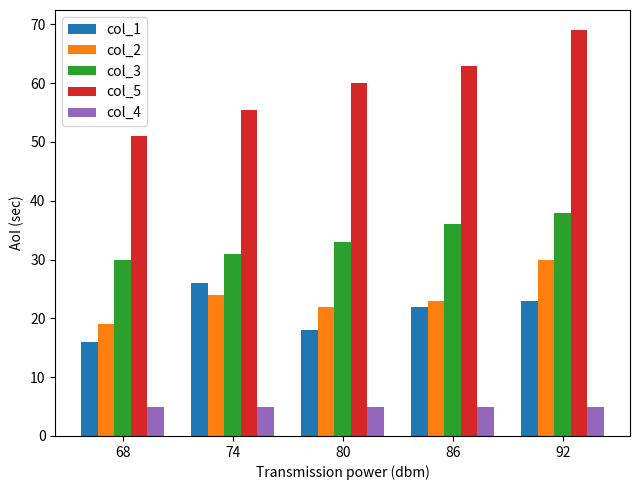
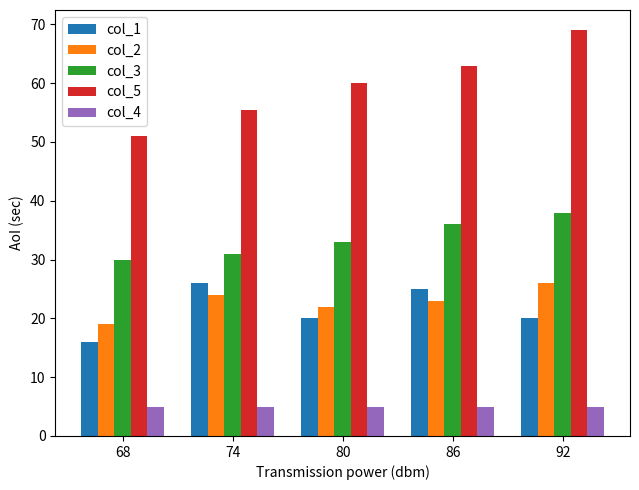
  {
    "col_1": {
      "68": 16,
      "74": 26,
-     "80": 18,
-     "86": 22,
-     "92": 23
+     "80": 20,
+     "86": 25,
+     "92": 20
    },
    "col_2": {
      "68": 19,
      "74": 24,
      "80": 22,
      "86": 23,
-     "92": 30
+     "92": 26
    },
    "col_3": {
      "68": 30,
      "74": 31,
      "80": 33,
      "86": 36,
      "92": 38
    },
    "col_5": {
      "68": 51,
      "74": 56,
      "80": 60,
      "86": 63,
      "92": 69
    },
    "col_4": {
      "68": 5,
      "74": 5,
      "80": 5,
      "86": 5,
      "92": 5
    }
  }
